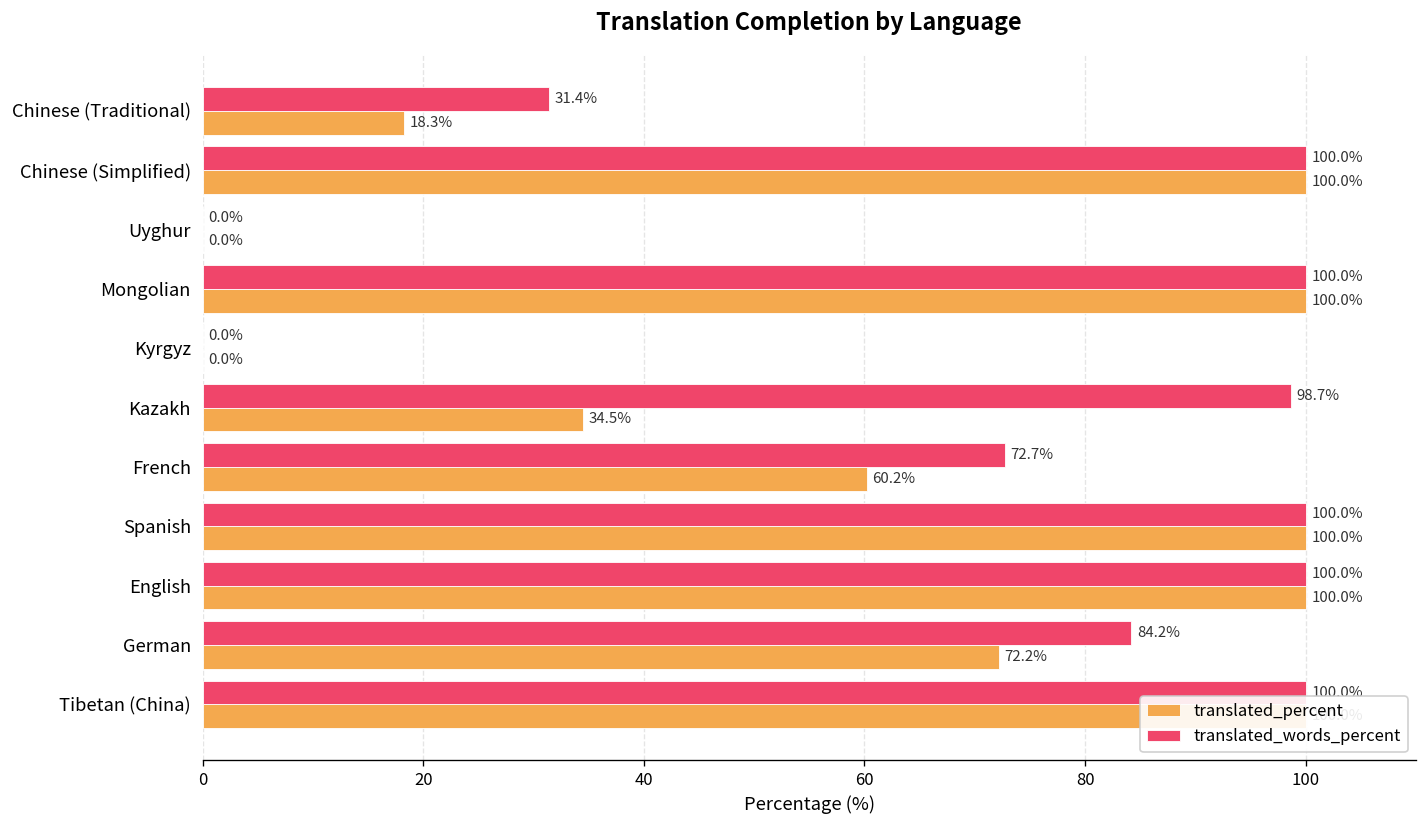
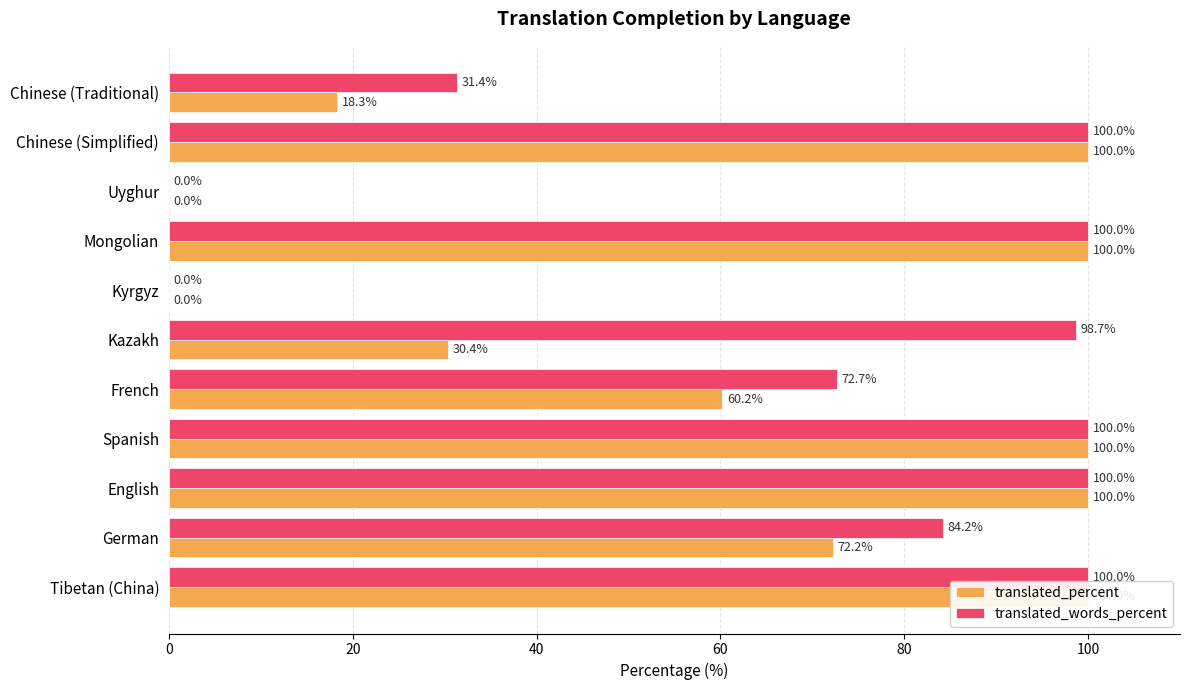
  {
    "translated_percent": {
      "Chinese (Traditional)": "18.3%",
      "Chinese (Simplified)": "100.0%",
      "Uyghur": "0.0%",
      "Mongolian": "100.0%",
      "Kyrgyz": "0.0%",
-     "Kazakh": "34.5%",
+     "Kazakh": "30.4%",
      "French": "60.2%",
      "Spanish": "100.0%",
      "English": "100.0%",
      "German": "72.2%"
    },
    "translated_words_percent": {
      "Chinese (Traditional)": "31.4%",
      "Chinese (Simplified)": "100.0%",
      "Uyghur": "0.0%",
      "Mongolian": "100.0%",
      "Kyrgyz": "0.0%",
      "Kazakh": "98.7%",
      "French": "72.7%",
      "Spanish": "100.0%",
      "English": "100.0%",
      "German": "84.2%"
    }
  }
